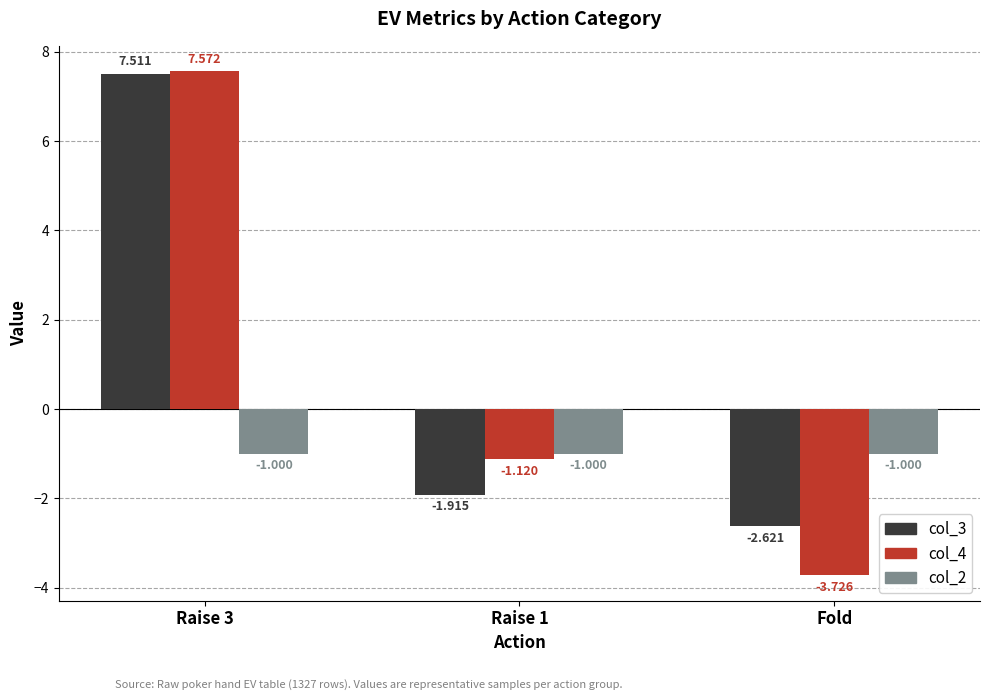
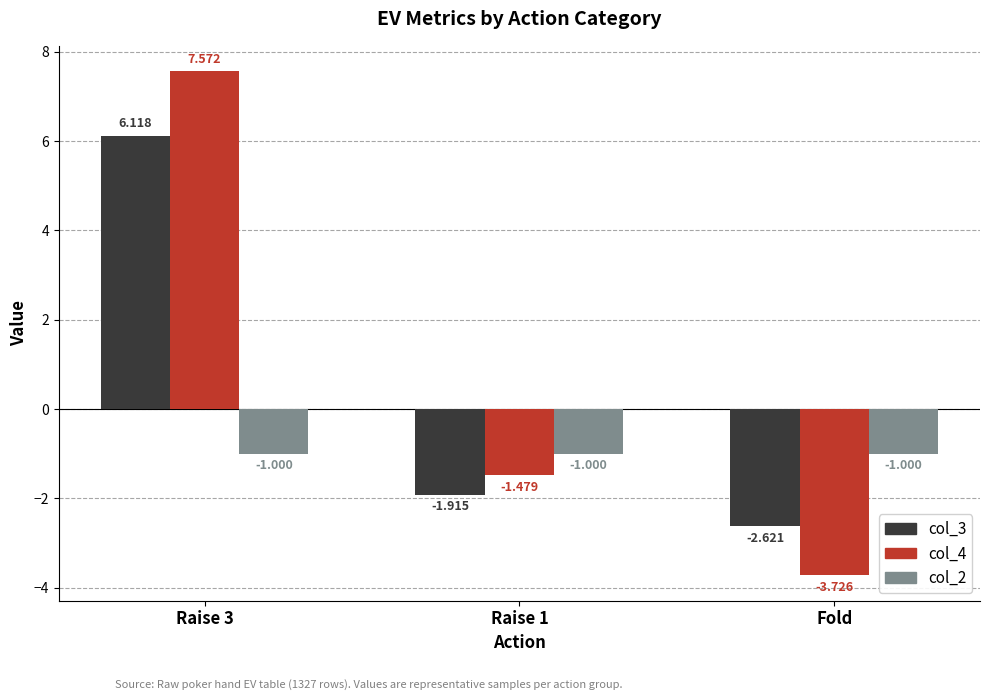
  {
    "col_3": {
-     "Raise 3": 7.511,
+     "Raise 3": 6.118,
      "Raise 1": -1.915,
      "Fold": -2.621
    },
    "col_4": {
      "Raise 3": 7.572,
-     "Raise 1": -1.120,
+     "Raise 1": -1.479,
      "Fold": -3.726
    },
    "col_2": {
      "Raise 3": -1.000,
      "Raise 1": -1.000,
      "Fold": -1.000
    }
  }
